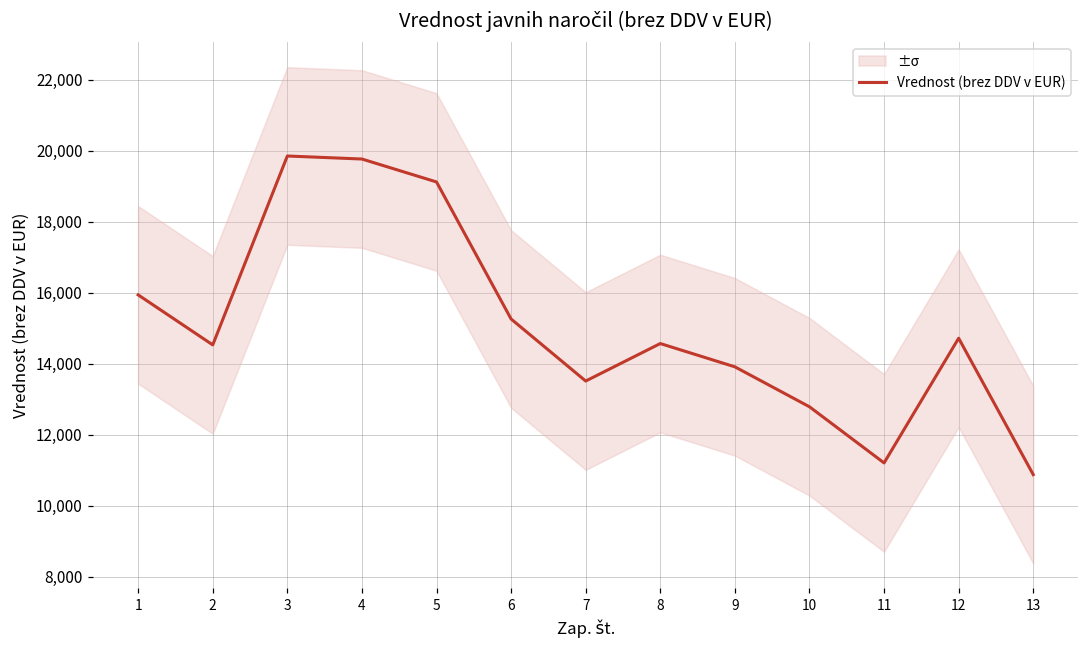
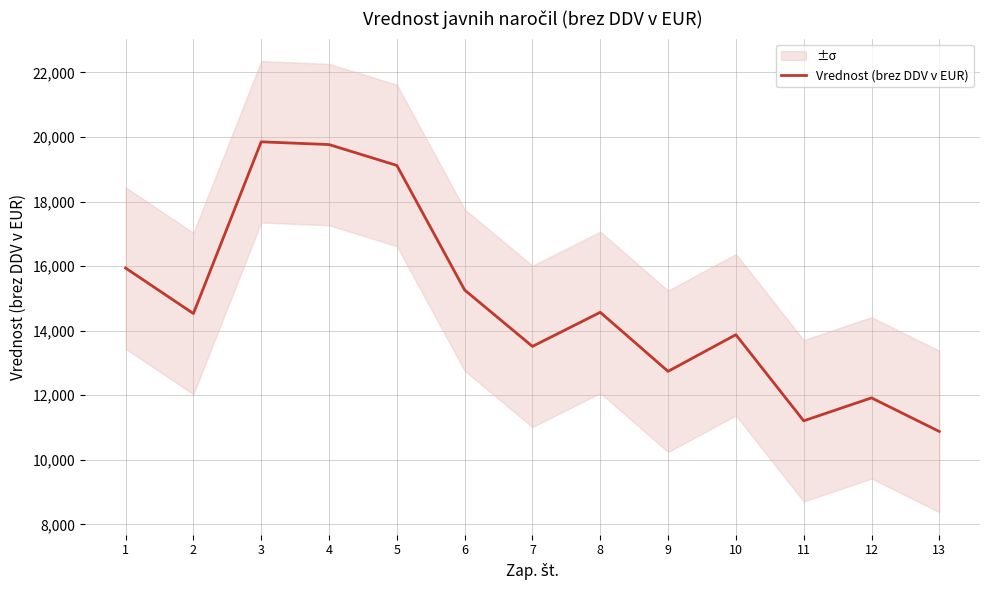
  {
    "Vrednost (brez DDV v EUR)": {
      "1": "15,900",
      "2": "14,500",
      "3": "19,900",
      "4": "19,800",
      "5": "19,100",
      "6": "15,300",
      "7": "13,500",
      "8": "14,600",
-     "9": "13,900",
-     "10": "12,800",
+     "9": "12,700",
+     "10": "13,900",
      "11": "11,200",
-     "12": "14,700",
+     "12": "11,900",
      "13": "10,900"
    }
  }
